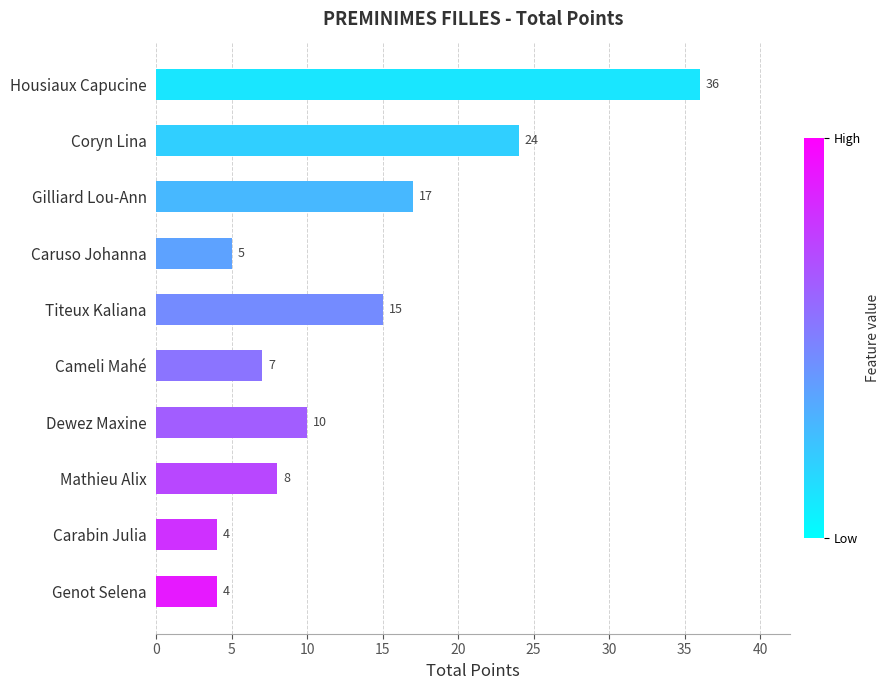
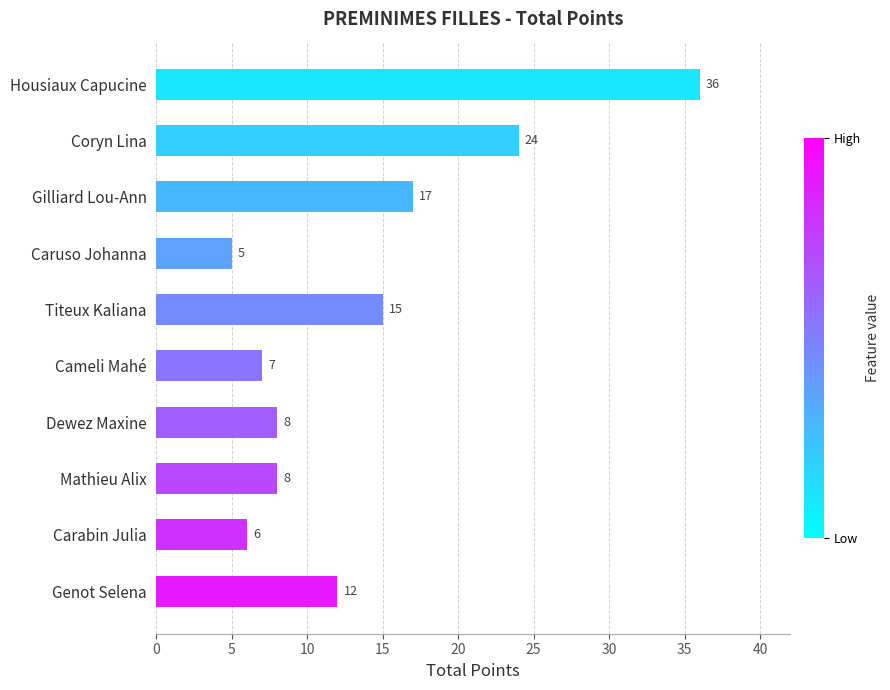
  {
    "Housiaux Capucine": 36,
    "Coryn Lina": 24,
    "Gilliard Lou-Ann": 17,
    "Caruso Johanna": 5,
    "Titeux Kaliana": 15,
    "Cameli Mahé": 7,
-   "Dewez Maxine": 10,
+   "Dewez Maxine": 8,
    "Mathieu Alix": 8,
-   "Carabin Julia": 4,
-   "Genot Selena": 4
+   "Carabin Julia": 6,
+   "Genot Selena": 12
  }
